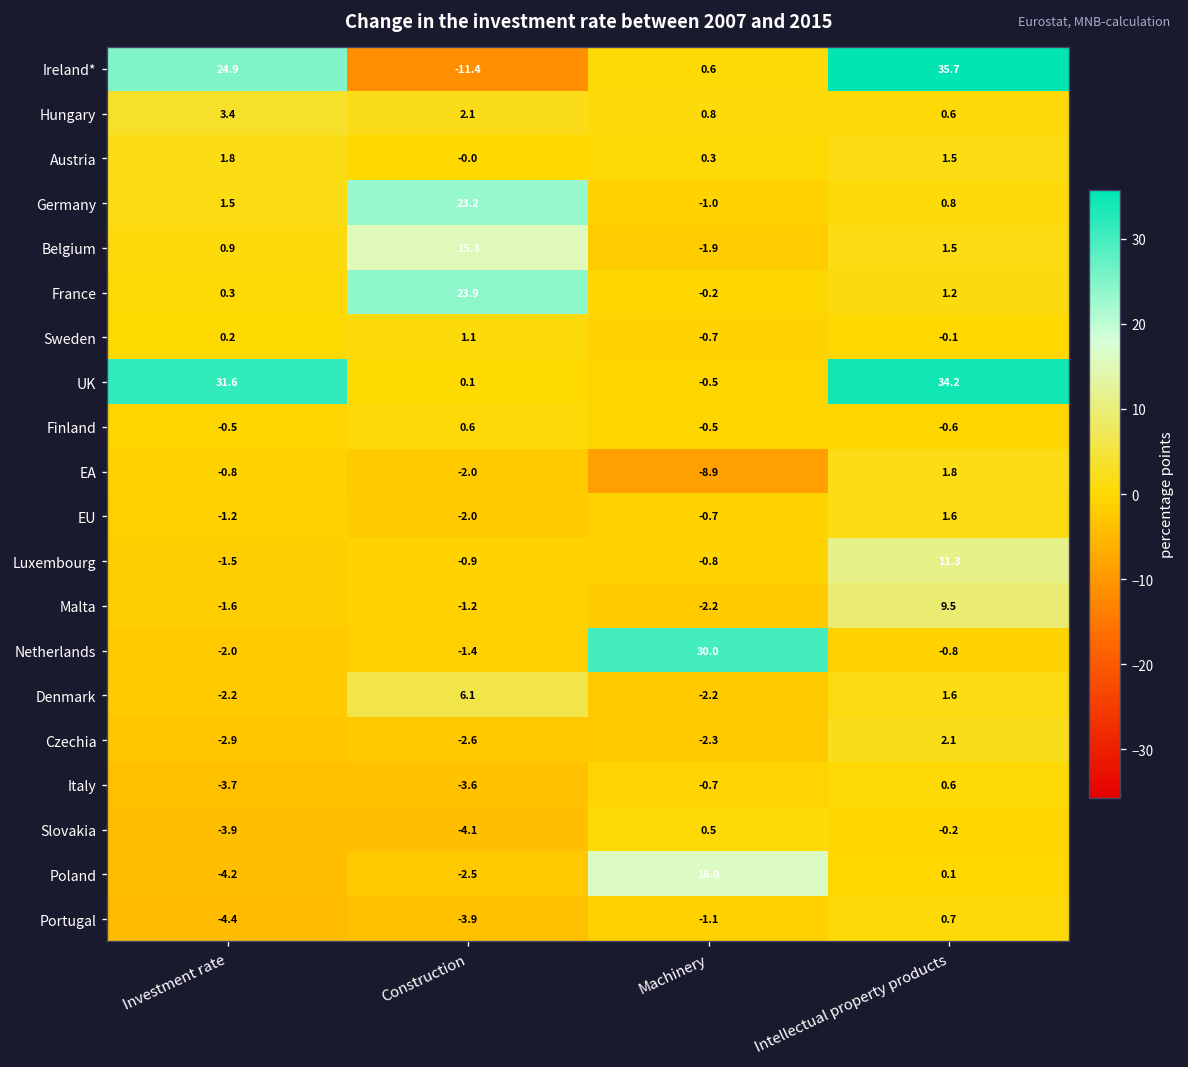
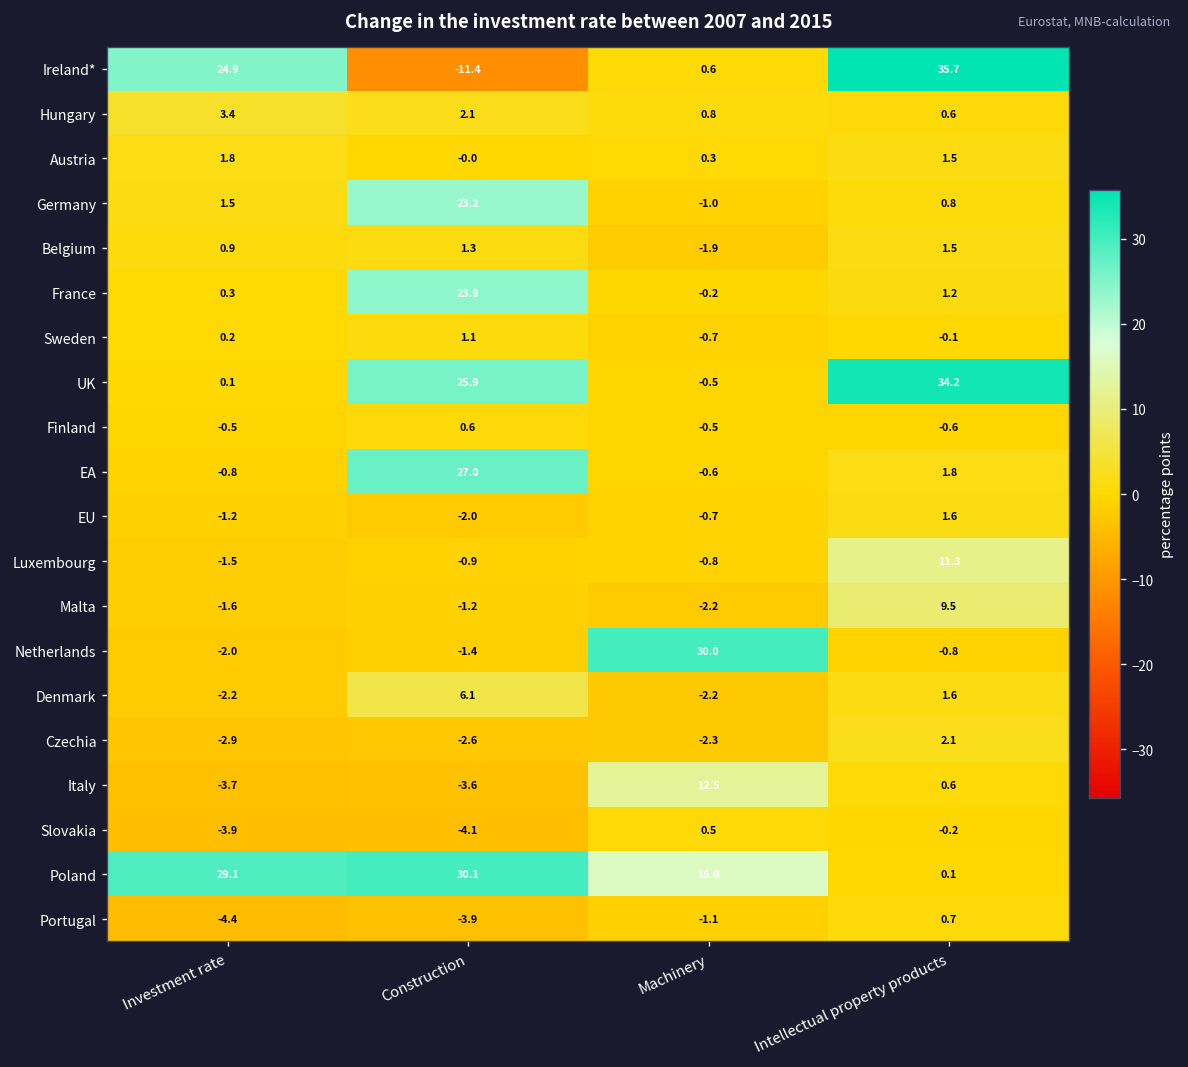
  {
    "Ireland*": {
      "Investment rate": 24.9,
      "Construction": -11.4,
      "Machinery": 0.6,
      "Intellectual property products": 35.7
    },
    "Hungary": {
      "Investment rate": 3.4,
      "Construction": 2.1,
      "Machinery": 0.8,
      "Intellectual property products": 0.6
    },
    "Austria": {
      "Investment rate": 1.8,
      "Construction": -0.0,
      "Machinery": 0.3,
      "Intellectual property products": 1.5
    },
    "Germany": {
      "Investment rate": 1.5,
      "Construction": 23.2,
      "Machinery": -1.0,
      "Intellectual property products": 0.8
    },
    "Belgium": {
      "Investment rate": 0.9,
-     "Construction": 15.3,
+     "Construction": 1.3,
      "Machinery": -1.9,
      "Intellectual property products": 1.5
    },
    "France": {
      "Investment rate": 0.3,
      "Construction": 23.9,
      "Machinery": -0.2,
      "Intellectual property products": 1.2
    },
    "Sweden": {
      "Investment rate": 0.2,
      "Construction": 1.1,
      "Machinery": -0.7,
      "Intellectual property products": -0.1
    },
    "UK": {
-     "Investment rate": 31.6,
-     "Construction": 0.1,
+     "Investment rate": 0.1,
+     "Construction": 25.9,
      "Machinery": -0.5,
      "Intellectual property products": 34.2
    },
    "Finland": {
      "Investment rate": -0.5,
      "Construction": 0.6,
      "Machinery": -0.5,
      "Intellectual property products": -0.6
    },
    "EA": {
      "Investment rate": -0.8,
-     "Construction": -2.0,
-     "Machinery": -8.9,
+     "Construction": 27.0,
+     "Machinery": -0.6,
      "Intellectual property products": 1.8
    },
    "EU": {
      "Investment rate": -1.2,
      "Construction": -2.0,
      "Machinery": -0.7,
      "Intellectual property products": 1.6
    },
    "Luxembourg": {
      "Investment rate": -1.5,
      "Construction": -0.9,
      "Machinery": -0.8,
      "Intellectual property products": 11.3
    },
    "Malta": {
      "Investment rate": -1.6,
      "Construction": -1.2,
      "Machinery": -2.2,
      "Intellectual property products": 9.5
    },
    "Netherlands": {
      "Investment rate": -2.0,
      "Construction": -1.4,
      "Machinery": 30.0,
      "Intellectual property products": -0.8
    },
    "Denmark": {
      "Investment rate": -2.2,
      "Construction": 6.1,
      "Machinery": -2.2,
      "Intellectual property products": 1.6
    },
    "Czechia": {
      "Investment rate": -2.9,
      "Construction": -2.6,
      "Machinery": -2.3,
      "Intellectual property products": 2.1
    },
    "Italy": {
      "Investment rate": -3.7,
      "Construction": -3.6,
-     "Machinery": -0.7,
+     "Machinery": 12.5,
      "Intellectual property products": 0.6
    },
    "Slovakia": {
      "Investment rate": -3.9,
      "Construction": -4.1,
      "Machinery": 0.5,
      "Intellectual property products": -0.2
    },
    "Poland": {
-     "Investment rate": -4.2,
-     "Construction": -2.5,
+     "Investment rate": 29.1,
+     "Construction": 30.1,
      "Machinery": 16.0,
      "Intellectual property products": 0.1
    },
    "Portugal": {
      "Investment rate": -4.4,
      "Construction": -3.9,
      "Machinery": -1.1,
      "Intellectual property products": 0.7
    }
  }
